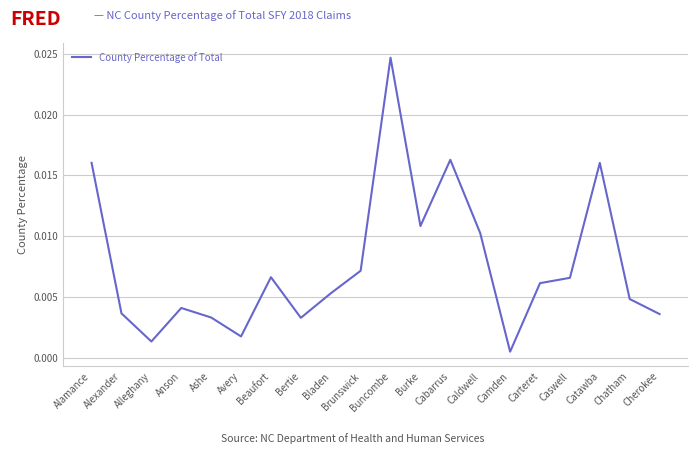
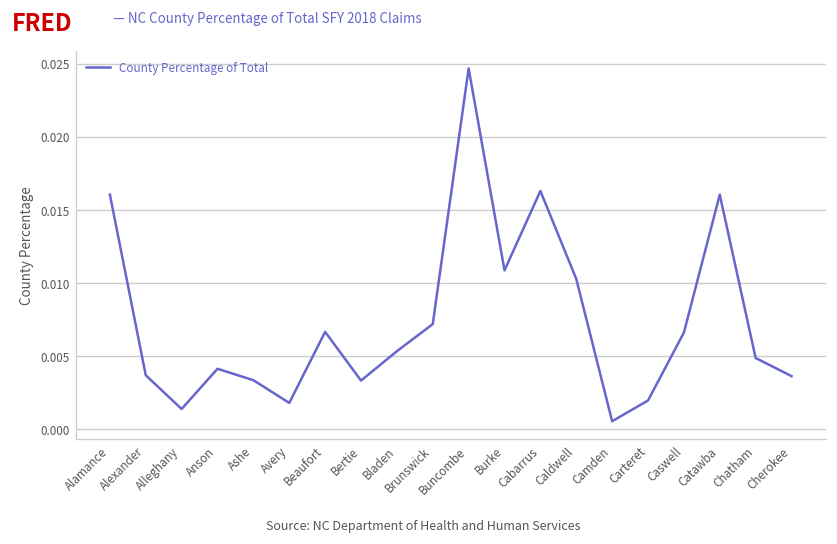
  {
    "Alamance": 0.0160,
    "Alexander": 0.0037,
    "Alleghany": 0.0014,
    "Anson": 0.0041,
    "Ashe": 0.0033,
    "Avery": 0.0018,
    "Beaufort": 0.0066,
    "Bertie": 0.0033,
    "Bladen": 0.0053,
    "Brunswick": 0.0072,
    "Buncombe": 0.0247,
    "Burke": 0.0109,
    "Cabarrus": 0.0163,
    "Caldwell": 0.0103,
    "Camden": 0.0005,
-   "Carteret": 0.0062,
+   "Carteret": 0.0020,
    "Caswell": 0.0066,
    "Catawba": 0.0160,
    "Chatham": 0.0049,
    "Cherokee": 0.0036
  }
